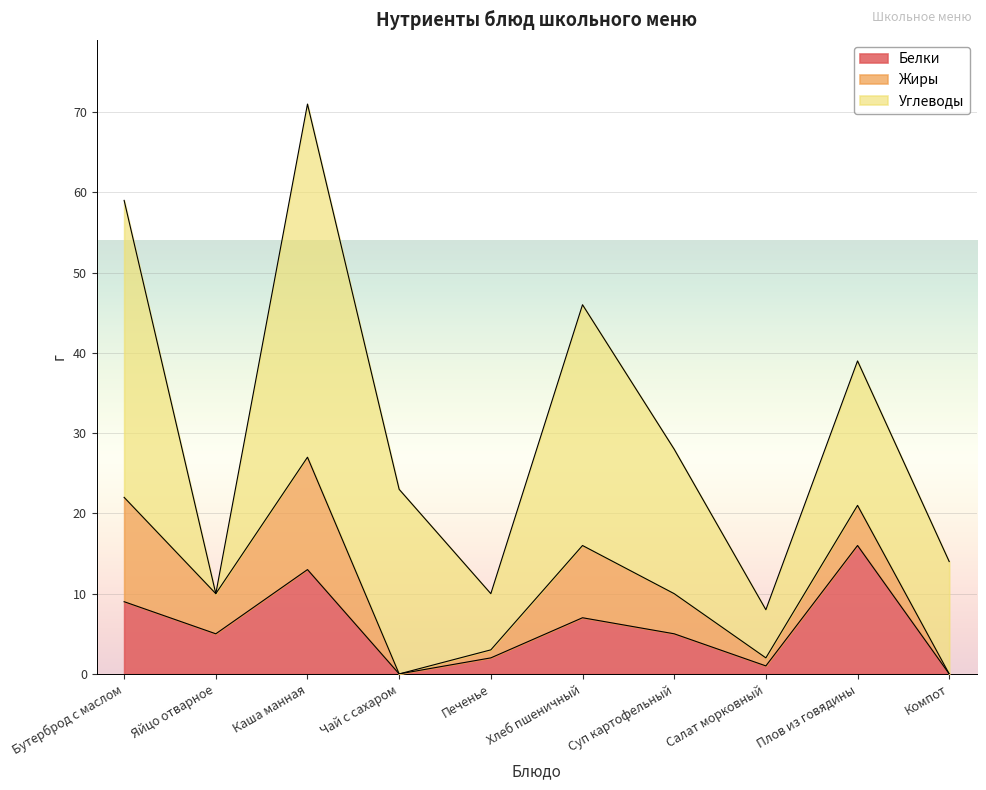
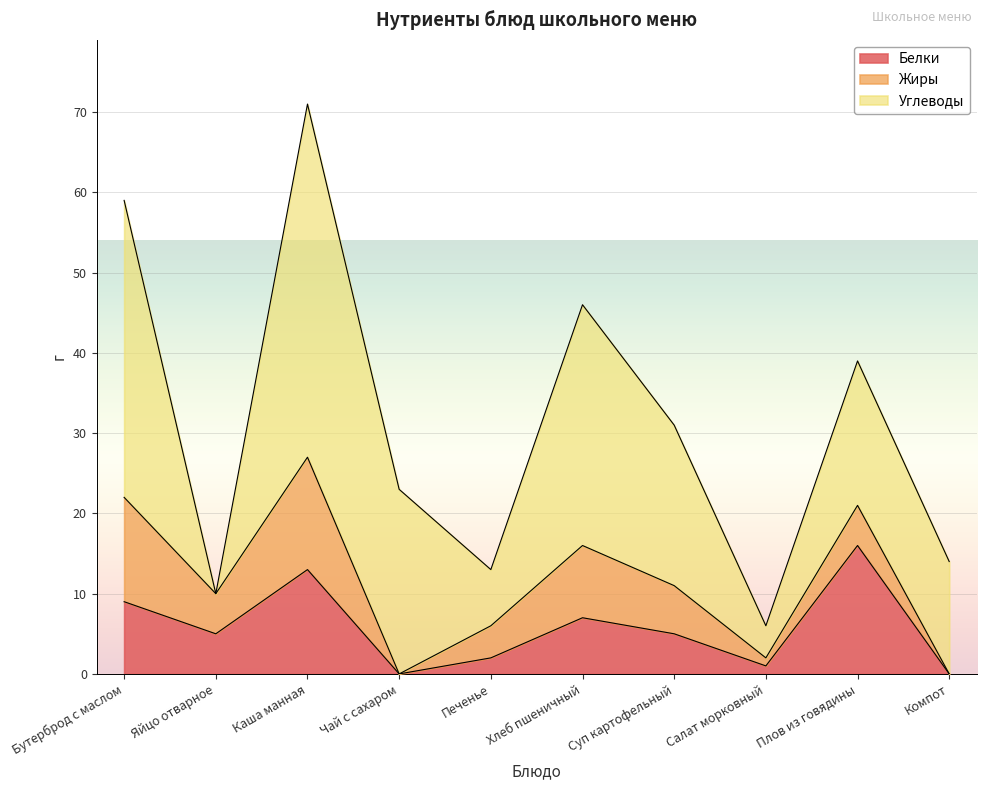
  {
    "Белки": {
      "Бутерброд с маслом": 9,
      "Яйцо отварное": 5,
      "Каша манная": 13,
      "Печенье": 2,
      "Хлеб пшеничный": 7,
      "Суп картофельный": 5,
      "Салат морковный": 1,
      "Плов из говядины": 16
    },
    "Жиры": {
      "Бутерброд с маслом": 13,
      "Каша манная": 14,
-     "Печенье": 1,
+     "Печенье": 4,
      "Хлеб пшеничный": 9,
-     "Суп картофельный": 5,
+     "Суп картофельный": 6,
      "Салат морковный": 1,
      "Плов из говядины": 5
    },
    "Углеводы": {
      "Бутерброд с маслом": 37,
      "Каша манная": 44,
      "Чай с сахаром": 23,
      "Печенье": 7,
      "Хлеб пшеничный": 30,
-     "Суп картофельный": 18,
-     "Салат морковный": 6,
+     "Суп картофельный": 20,
+     "Салат морковный": 4,
      "Плов из говядины": 18,
      "Компот": 14
    }
  }
